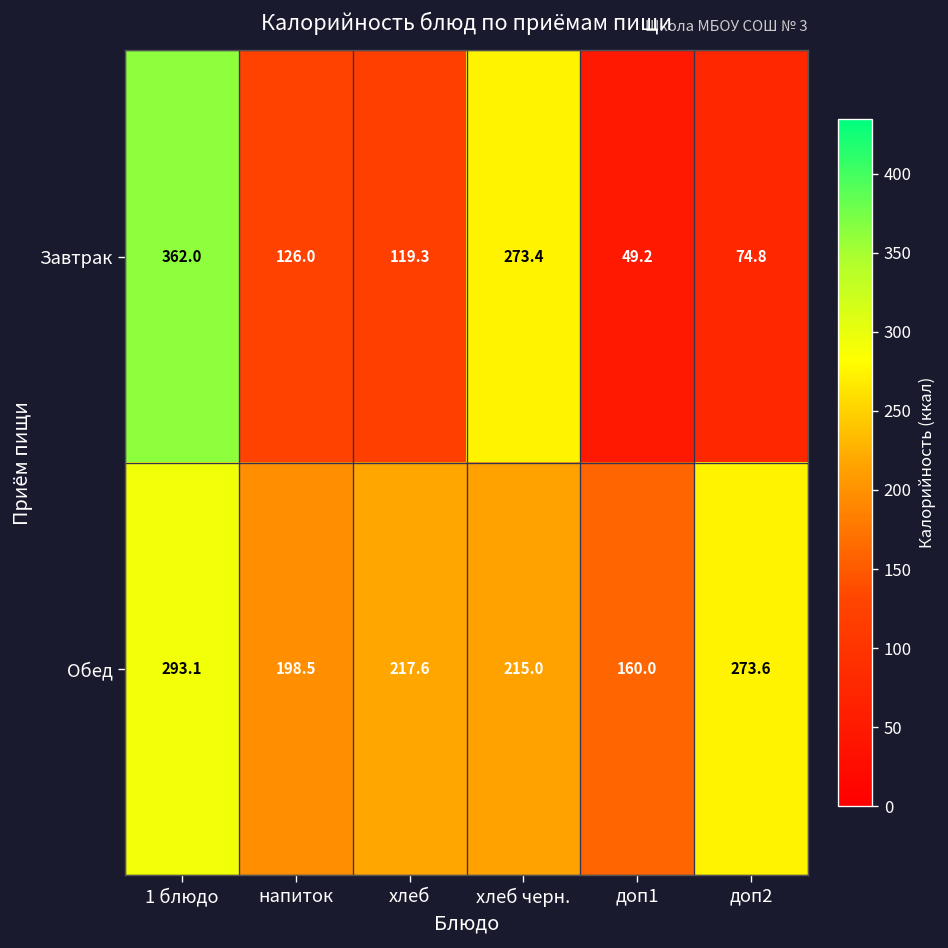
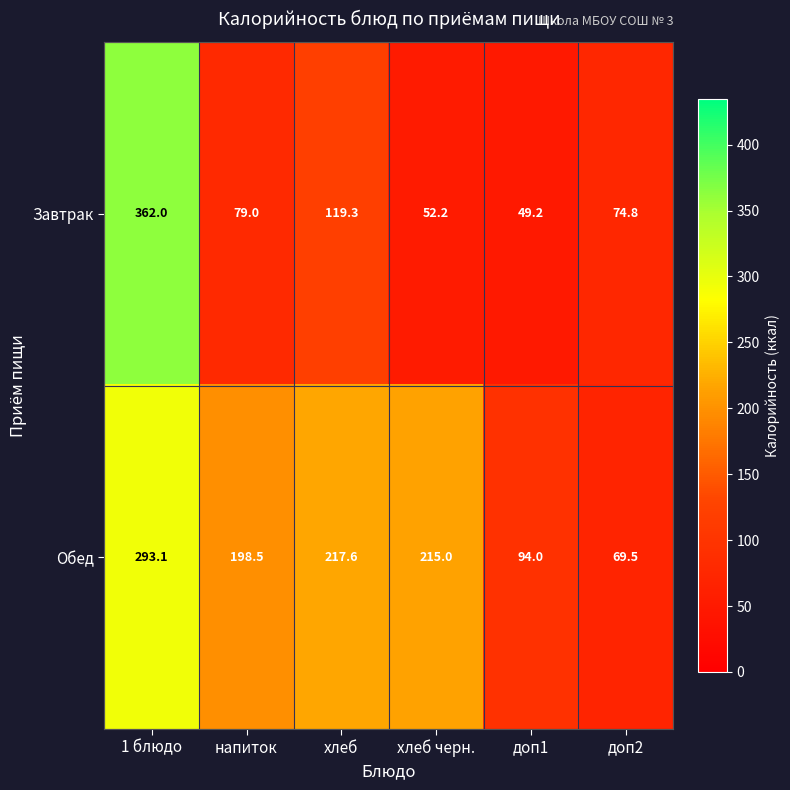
  {
    "Завтрак": {
      "1 блюдо": 362.0,
-     "напиток": 126.0,
+     "напиток": 79.0,
      "хлеб": 119.3,
-     "хлеб черн.": 273.4,
+     "хлеб черн.": 52.2,
      "доп1": 49.2,
      "доп2": 74.8
    },
    "Обед": {
      "1 блюдо": 293.1,
      "напиток": 198.5,
      "хлеб": 217.6,
      "хлеб черн.": 215.0,
-     "доп1": 160.0,
-     "доп2": 273.6
+     "доп1": 94.0,
+     "доп2": 69.5
    }
  }
